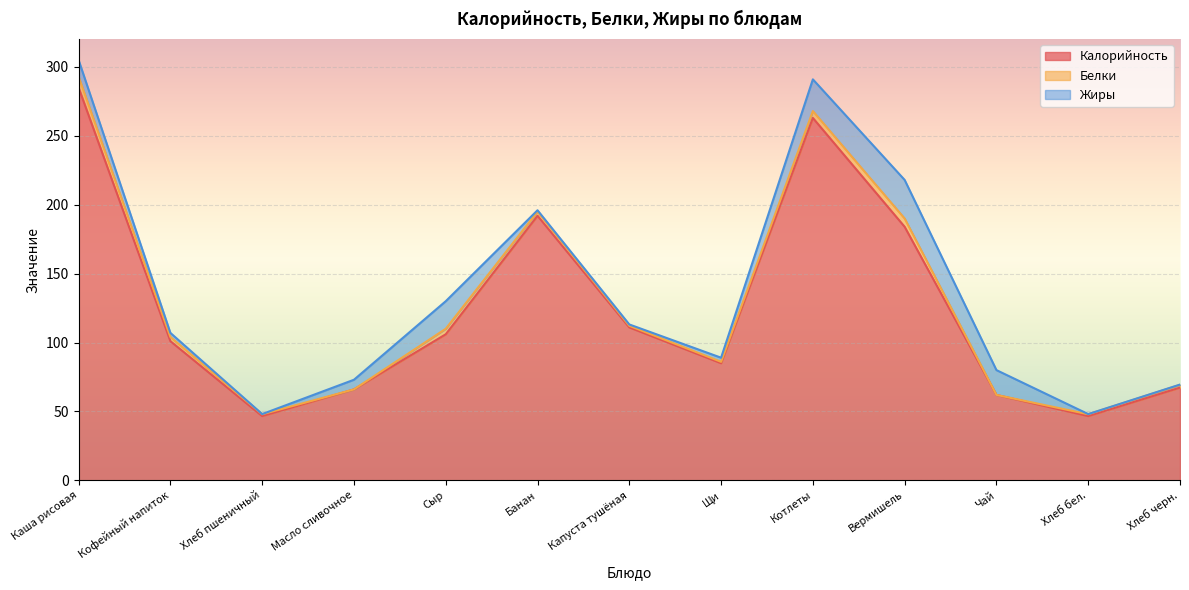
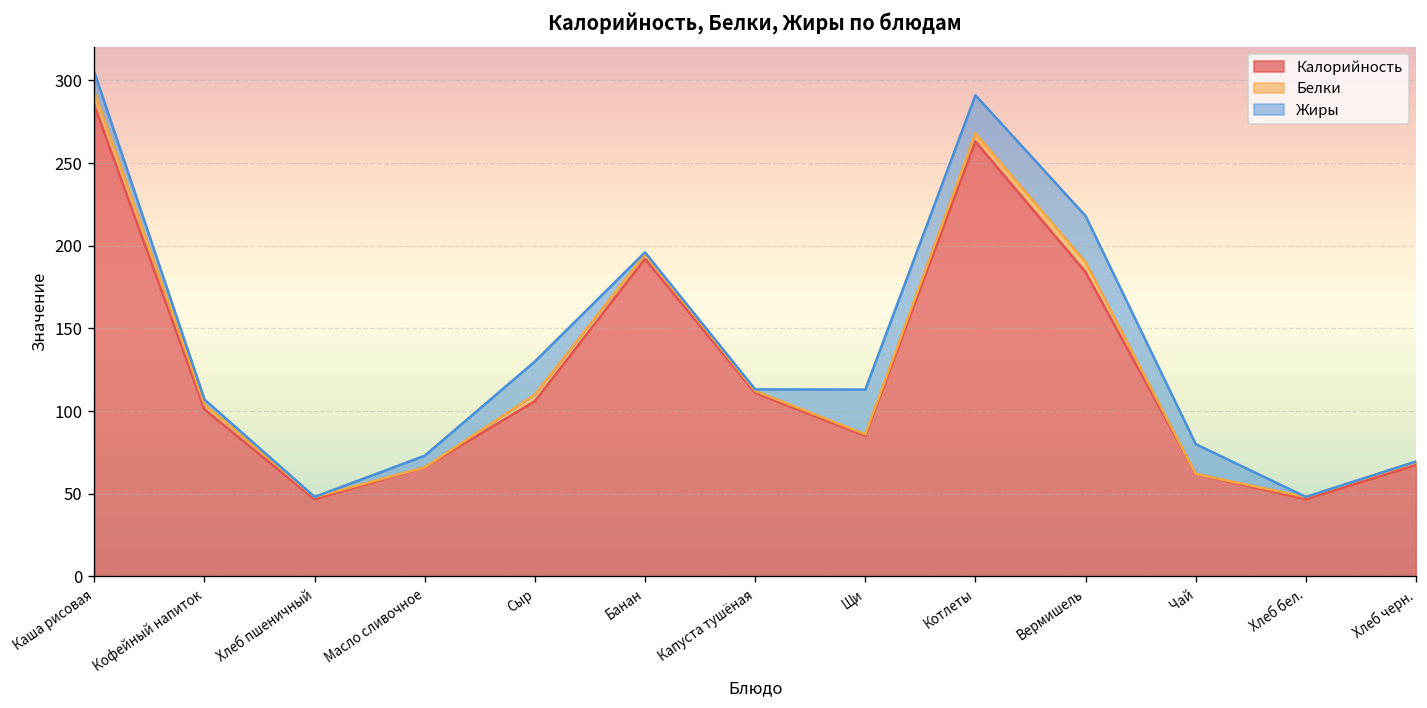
  {
    "Калорийность": {
      "Каша рисовая": 285,
      "Кофейный напиток": 101,
      "Сыр": 106,
      "Банан": 192,
      "Котлеты": 263,
      "Вермишель": 184,
      "Хлеб черн.": 67
    },
    "Белки": {
      "Каша рисовая": 8,
      "Кофейный напиток": 3,
      "Сыр": 4,
      "Котлеты": 5,
      "Вермишель": 6
    },
    "Жиры": {
      "Каша рисовая": 12,
      "Кофейный напиток": 3,
      "Масло сливочное": 7,
      "Сыр": 20,
-     "Щи": 3,
+     "Щи": 27,
      "Котлеты": 23,
      "Вермишель": 28,
      "Чай": 18
    }
  }
